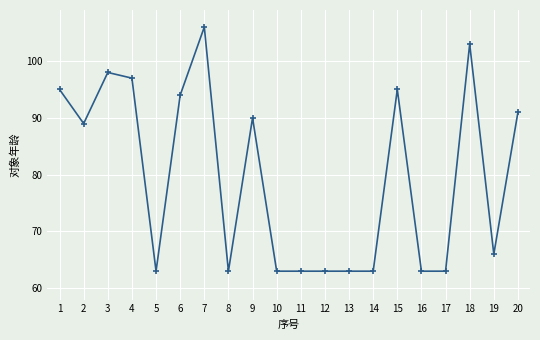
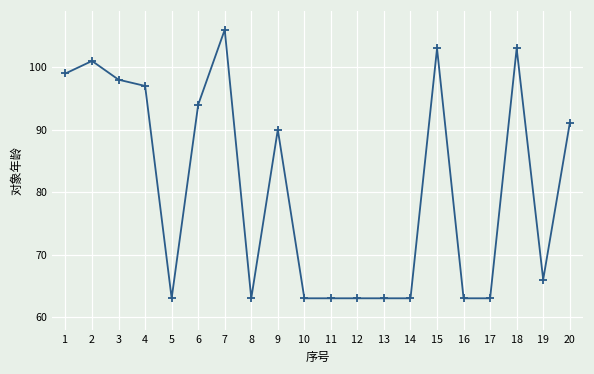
  {
-   "1": 95,
-   "2": 89,
+   "1": 99,
+   "2": 101,
    "3": 98,
    "4": 97,
    "5": 63,
    "6": 94,
    "7": 106,
    "8": 63,
    "9": 90,
    "10": 63,
    "11": 63,
    "12": 63,
    "13": 63,
    "14": 63,
-   "15": 95,
+   "15": 103,
    "16": 63,
    "17": 63,
    "18": 103,
    "19": 66,
    "20": 91
  }
